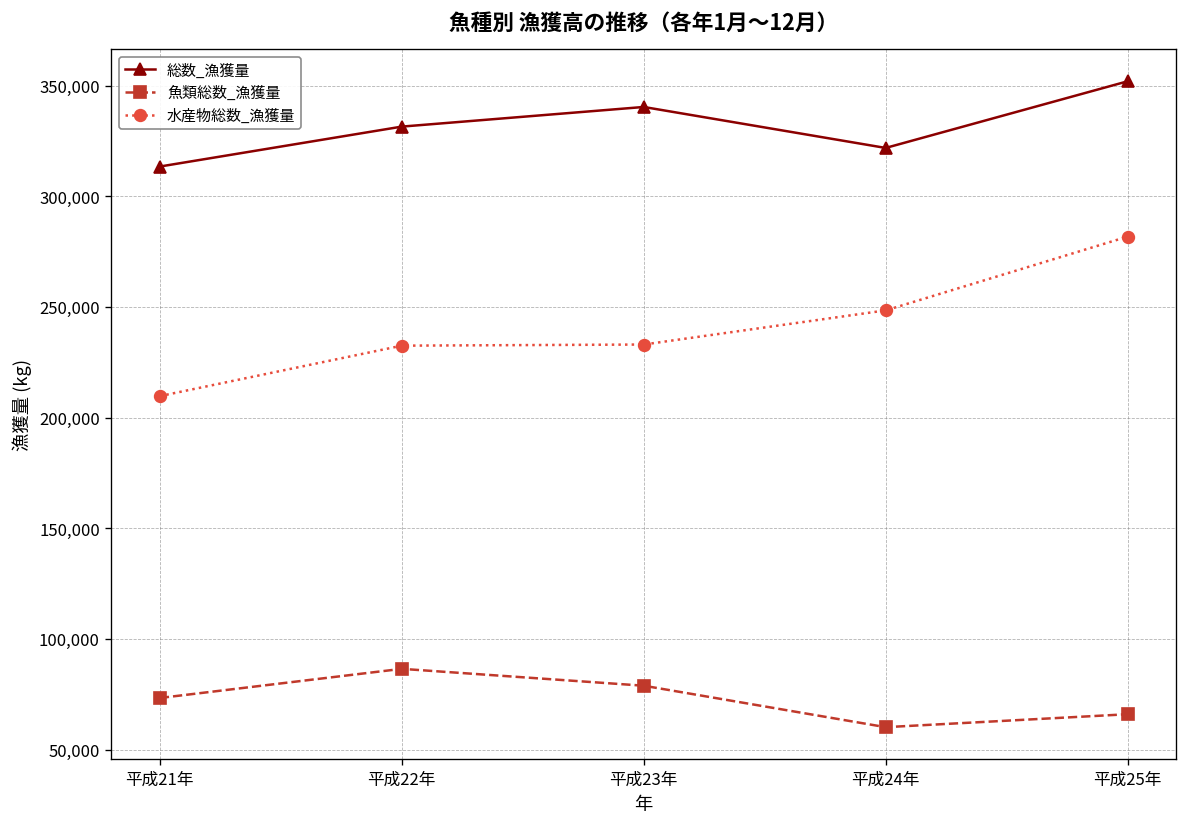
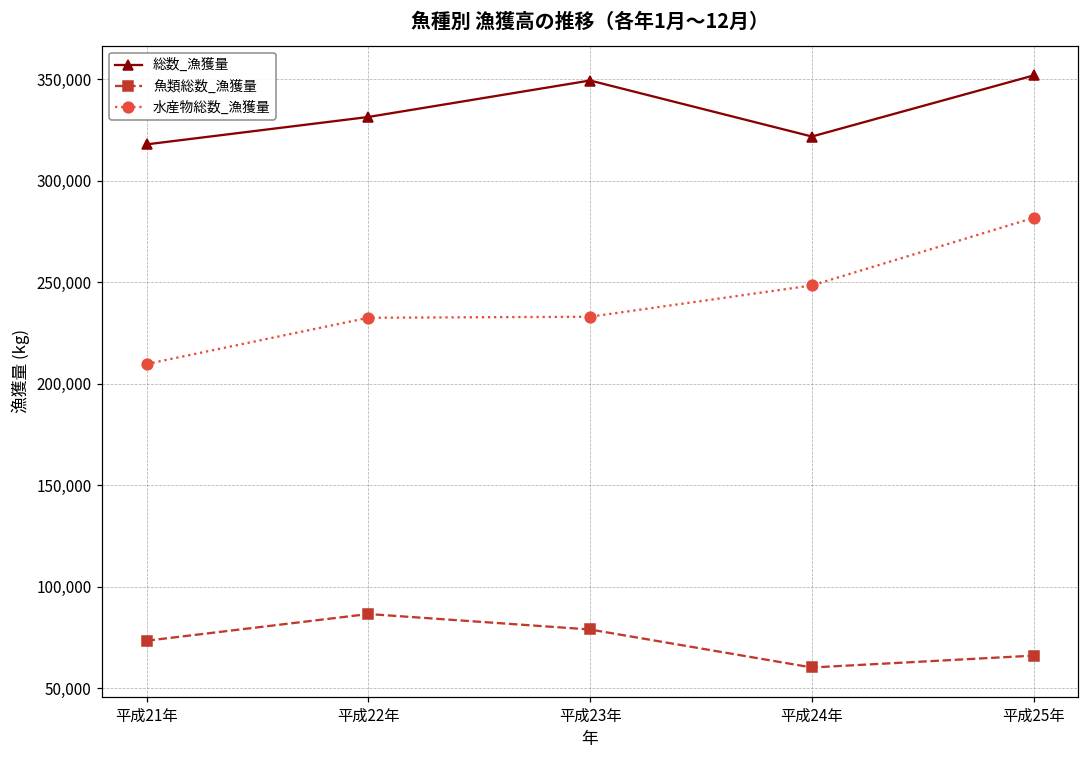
  {
    "総数_漁獲量": {
-     "平成21年": "313,000",
+     "平成21年": "318,000",
      "平成22年": "331,000",
-     "平成23年": "340,000",
+     "平成23年": "349,000",
      "平成24年": "322,000",
      "平成25年": "352,000"
    }
  }
